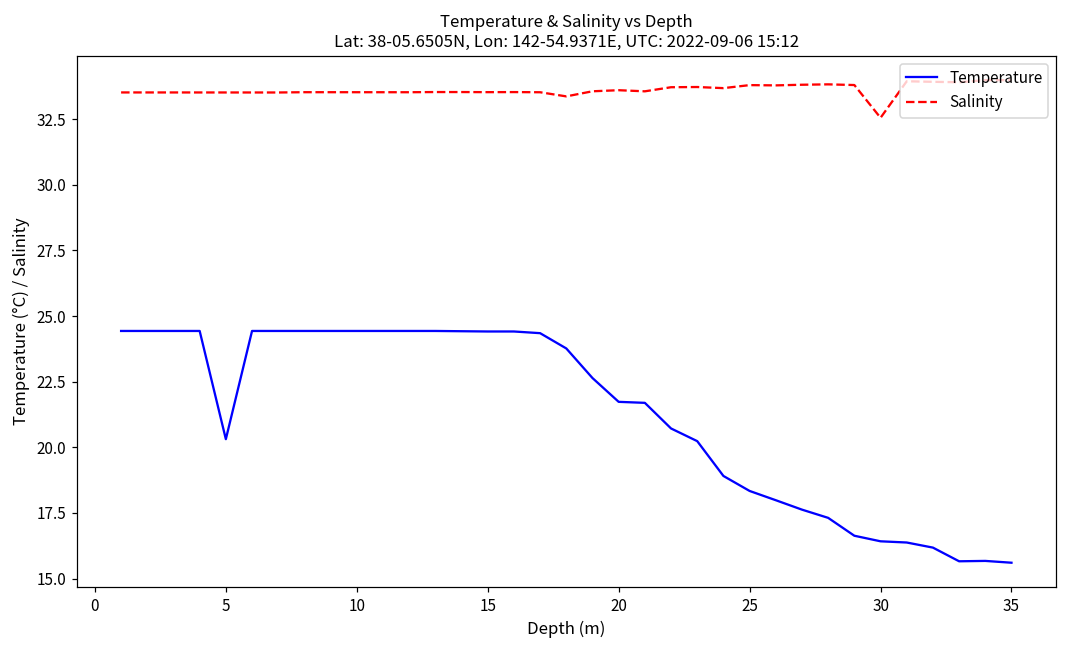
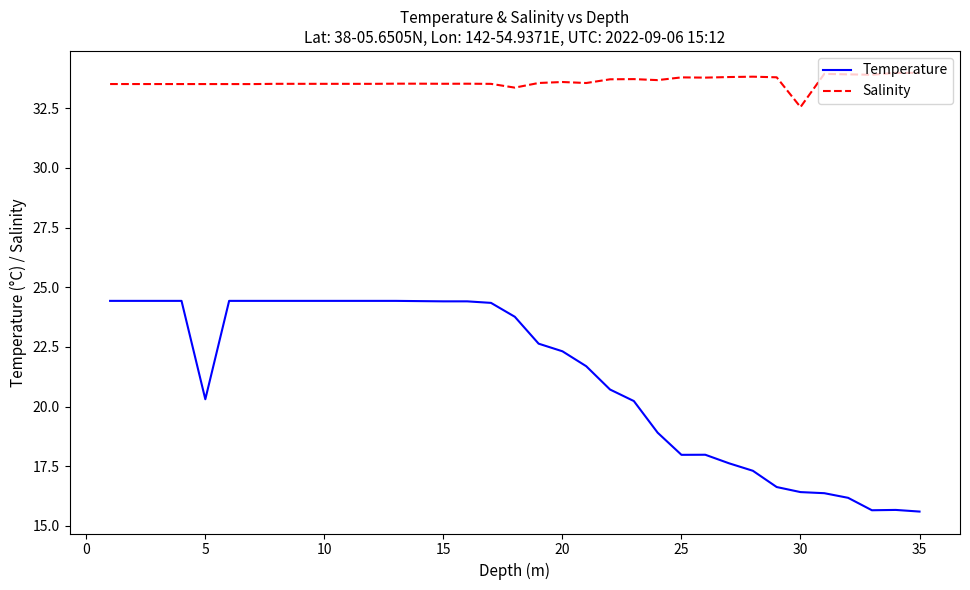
  {
    "Temperature": {
      "5": 20.3,
      "10": 24.4,
      "15": 24.4,
-     "20": 21.7,
-     "25": 18.3,
+     "20": 22.3,
+     "25": 18.0,
      "30": 16.4,
      "35": 15.6
    },
    "Salinity": {
      "5": 33.5,
      "10": 33.5,
      "15": 33.5,
      "20": 33.6,
      "25": 33.8,
      "30": 32.6
    }
  }
